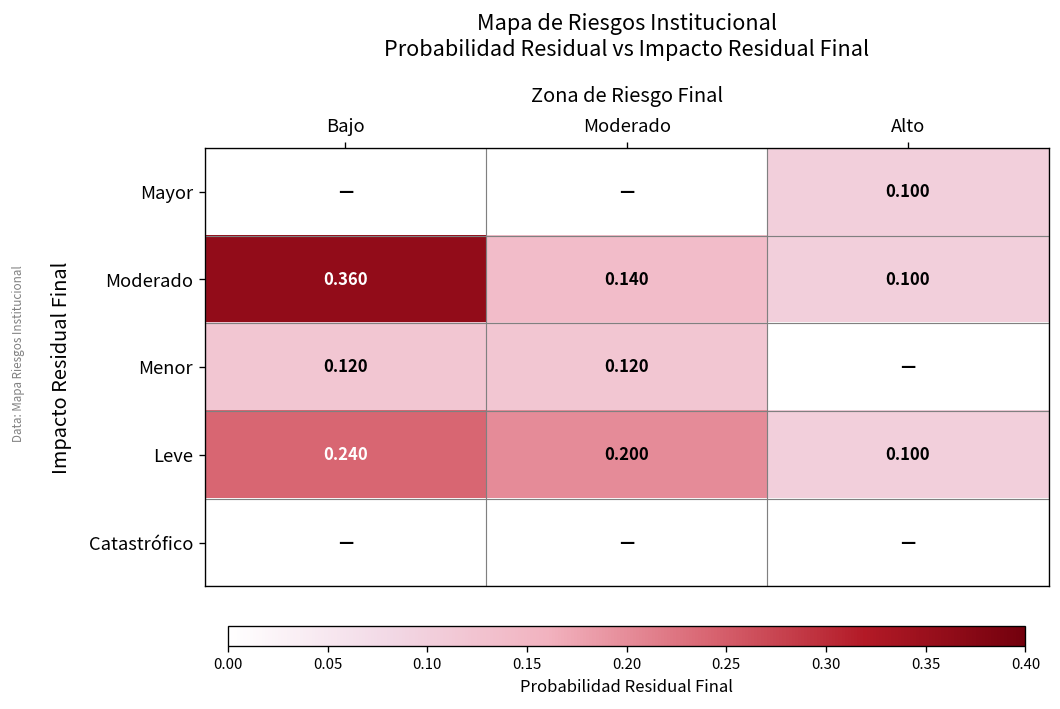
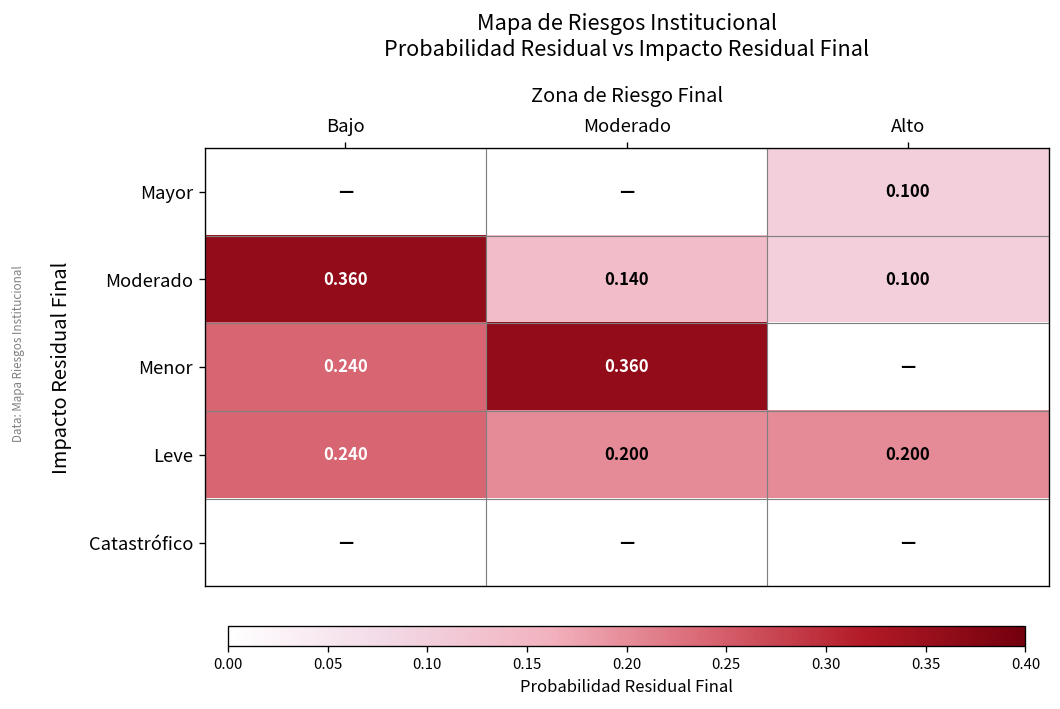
  {
    "Mayor": {
      "Alto": 0.100
    },
    "Moderado": {
      "Bajo": 0.360,
      "Moderado": 0.140,
      "Alto": 0.100
    },
    "Menor": {
-     "Bajo": 0.120,
-     "Moderado": 0.120
+     "Bajo": 0.240,
+     "Moderado": 0.360
    },
    "Leve": {
      "Bajo": 0.240,
      "Moderado": 0.200,
-     "Alto": 0.100
+     "Alto": 0.200
    }
  }
